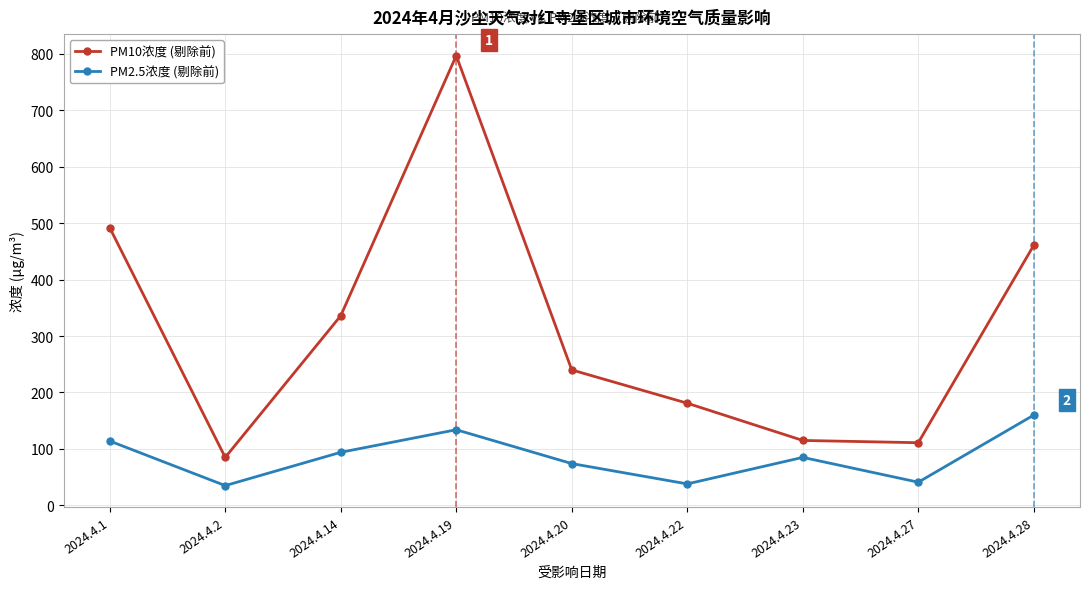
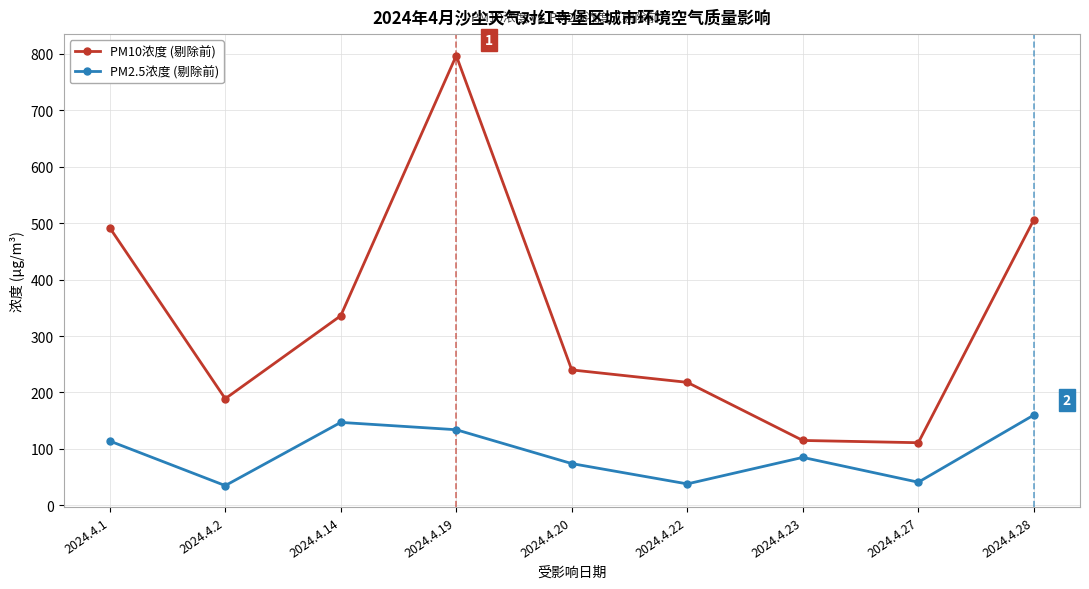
  {
    "PM10浓度 (剔除前)": {
      "2024.4.1": 490,
-     "2024.4.2": 90,
+     "2024.4.2": 190,
      "2024.4.14": 340,
      "2024.4.19": 800,
      "2024.4.20": 240,
-     "2024.4.22": 180,
+     "2024.4.22": 220,
      "2024.4.23": 120,
      "2024.4.27": 110,
-     "2024.4.28": 460
+     "2024.4.28": 510
    },
    "PM2.5浓度 (剔除前)": {
      "2024.4.1": 110,
      "2024.4.2": 40,
-     "2024.4.14": 90,
+     "2024.4.14": 150,
      "2024.4.19": 130,
      "2024.4.20": 70,
      "2024.4.22": 40,
      "2024.4.23": 90,
      "2024.4.27": 40,
      "2024.4.28": 160
    }
  }
